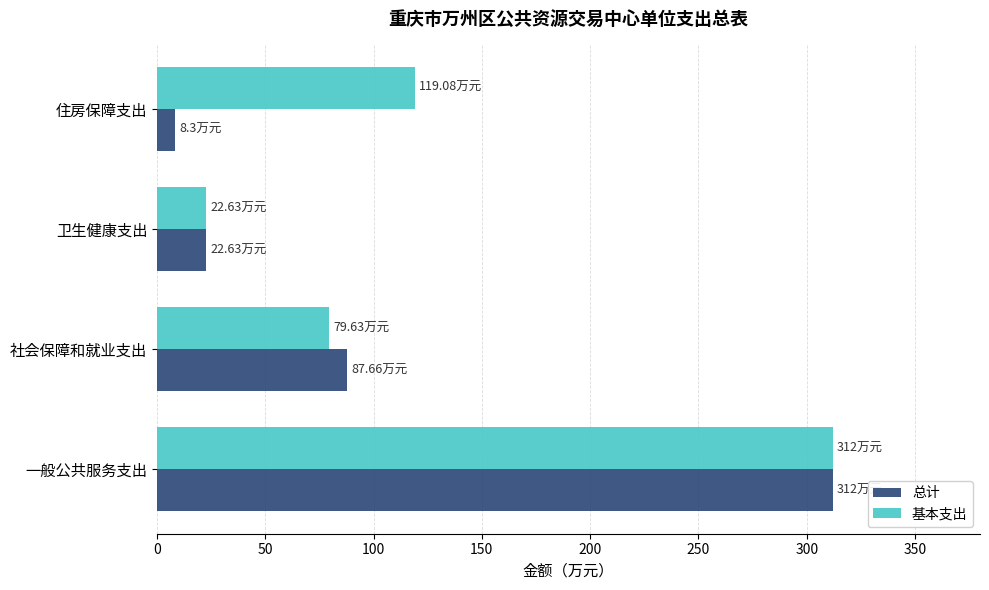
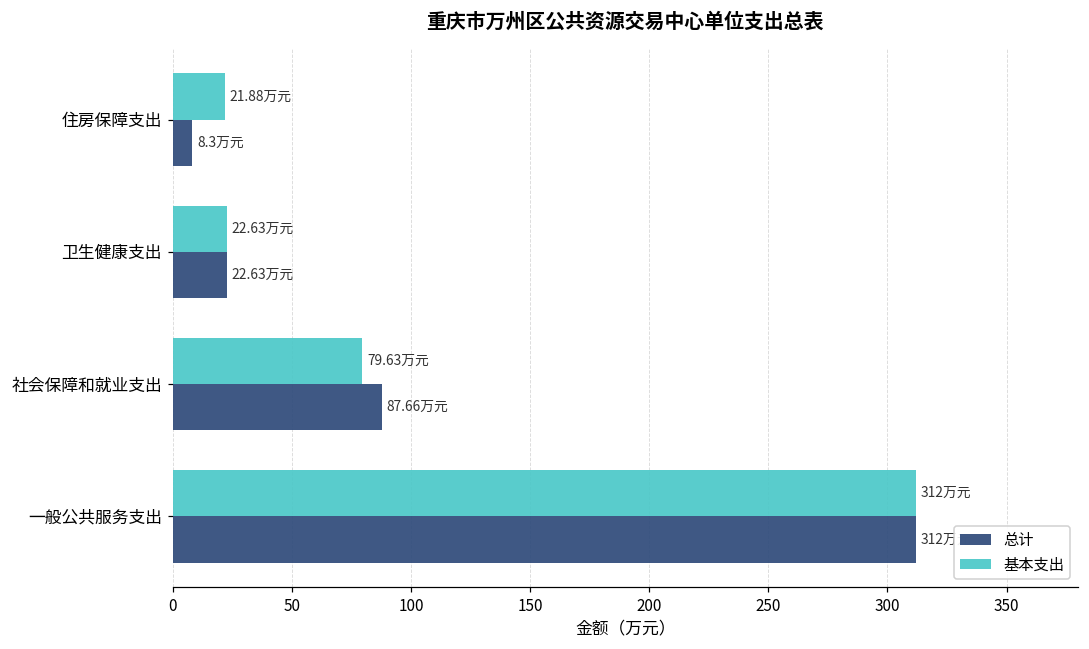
  {
    "总计": {
      "住房保障支出": 8.3,
      "卫生健康支出": 22.63,
      "社会保障和就业支出": 87.66
    },
    "基本支出": {
-     "住房保障支出": 119.08,
+     "住房保障支出": 21.88,
      "卫生健康支出": 22.63,
      "社会保障和就业支出": 79.63,
      "一般公共服务支出": 312
    }
  }
